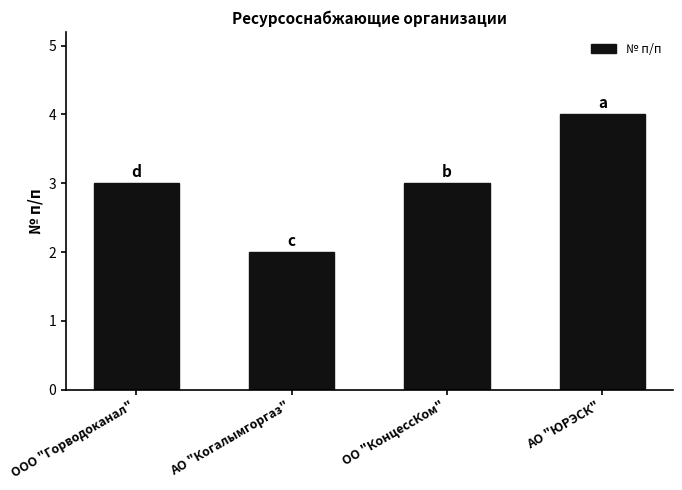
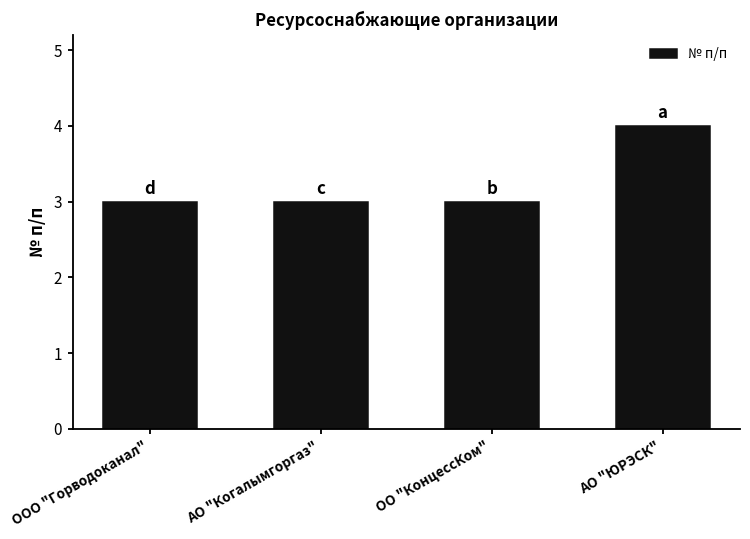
  {
    "ООО \"Горводоканал\"": 3,
-   "АО \"Когалымгоргаз\"": 2,
+   "АО \"Когалымгоргаз\"": 3,
    "ОО \"КонцессКом\"": 3,
    "АО \"ЮРЭСК\"": 4
  }
